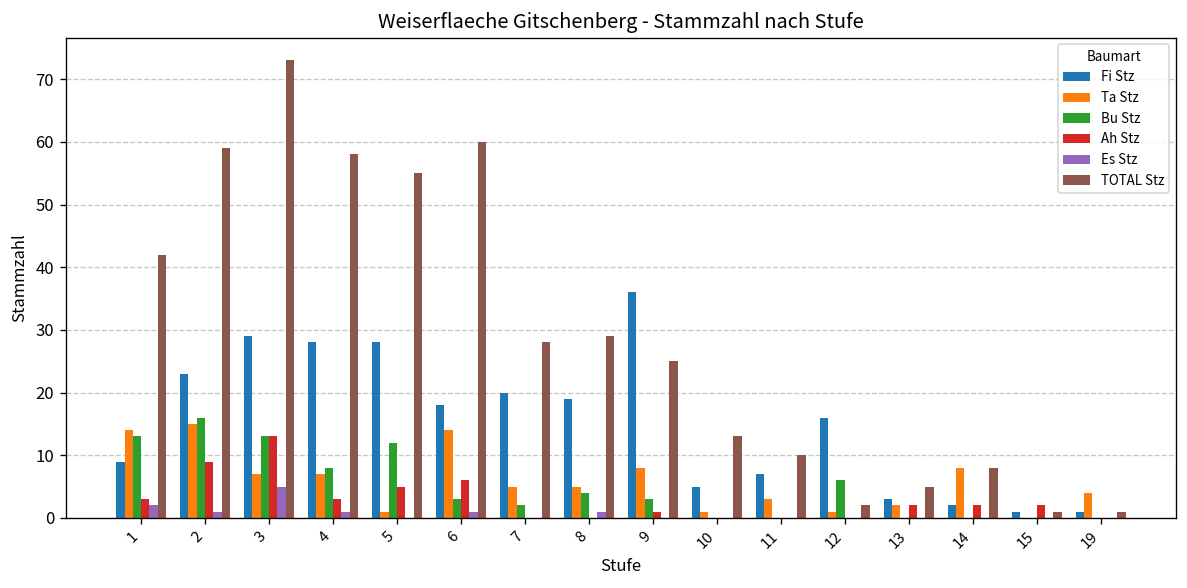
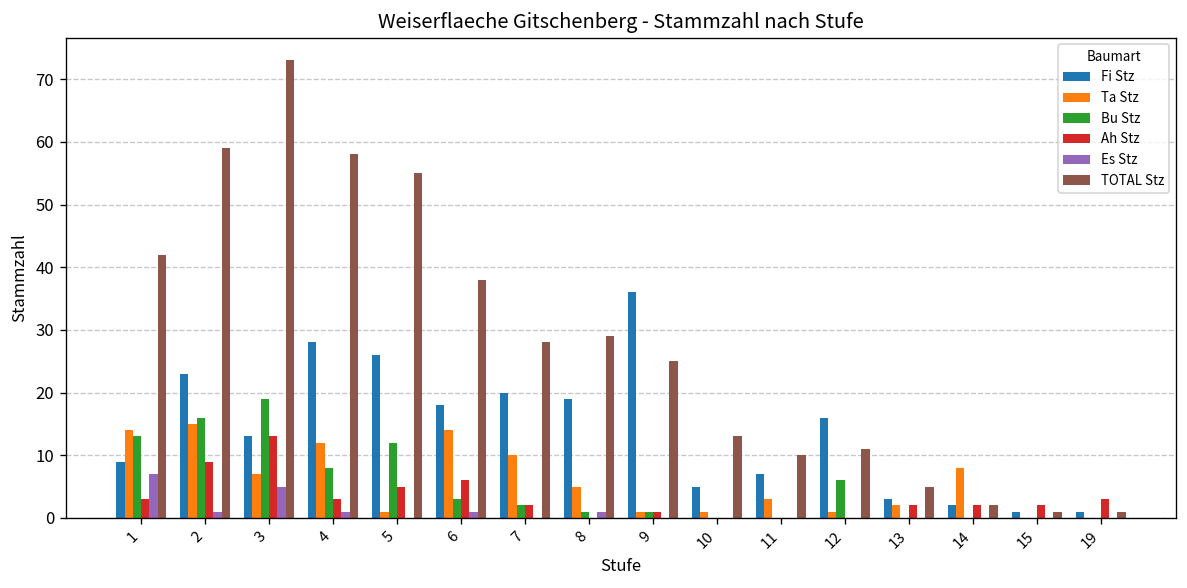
  {
    "Fi Stz": {
      "1": 9,
      "2": 23,
-     "3": 29,
+     "3": 13,
      "4": 28,
-     "5": 28,
+     "5": 26,
      "6": 18,
      "7": 20,
      "8": 19,
      "9": 36,
      "10": 5,
      "11": 7,
      "12": 16,
      "13": 3,
      "14": 2,
      "15": 1,
      "19": 1
    },
    "Ta Stz": {
      "1": 14,
      "2": 15,
      "3": 7,
-     "4": 7,
+     "4": 12,
      "5": 1,
      "6": 14,
-     "7": 5,
+     "7": 10,
      "8": 5,
-     "9": 8,
+     "9": 1,
      "10": 1,
      "11": 3,
      "12": 1,
      "13": 2,
      "14": 8,
      "15": 0,
-     "19": 4
+     "19": 0
    },
    "Bu Stz": {
      "1": 13,
      "2": 16,
-     "3": 13,
+     "3": 19,
      "4": 8,
      "5": 12,
      "6": 3,
      "7": 2,
-     "8": 4,
-     "9": 3,
+     "8": 1,
+     "9": 1,
      "10": 0,
      "11": 0,
      "12": 6,
      "13": 0,
      "14": 0,
      "15": 0,
      "19": 0
    },
    "Ah Stz": {
      "1": 3,
      "2": 9,
      "3": 13,
      "4": 3,
      "5": 5,
      "6": 6,
-     "7": 0,
+     "7": 2,
      "8": 0,
      "9": 1,
      "10": 0,
      "11": 0,
      "12": 0,
      "13": 2,
      "14": 2,
      "15": 2,
-     "19": 0
+     "19": 3
    },
    "Es Stz": {
-     "1": 2,
+     "1": 7,
      "2": 1,
      "3": 5,
      "4": 1,
      "5": 0,
      "6": 1,
      "7": 0,
      "8": 1,
      "9": 0,
      "10": 0,
      "11": 0,
      "12": 0,
      "13": 0,
      "14": 0,
      "15": 0,
      "19": 0
    },
    "TOTAL Stz": {
      "1": 42,
      "2": 59,
      "3": 73,
      "4": 58,
      "5": 55,
-     "6": 60,
+     "6": 38,
      "7": 28,
      "8": 29,
      "9": 25,
      "10": 13,
      "11": 10,
-     "12": 2,
+     "12": 11,
      "13": 5,
-     "14": 8,
+     "14": 2,
      "15": 1,
      "19": 1
    }
  }
